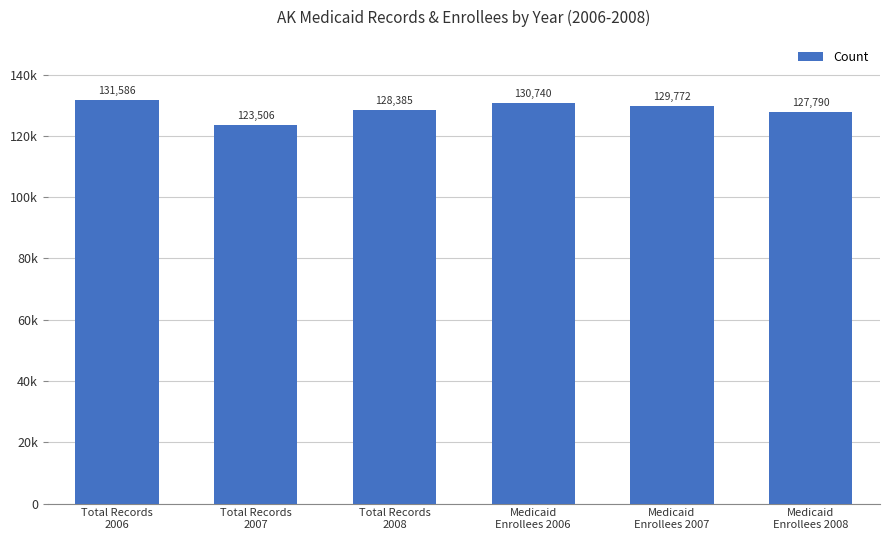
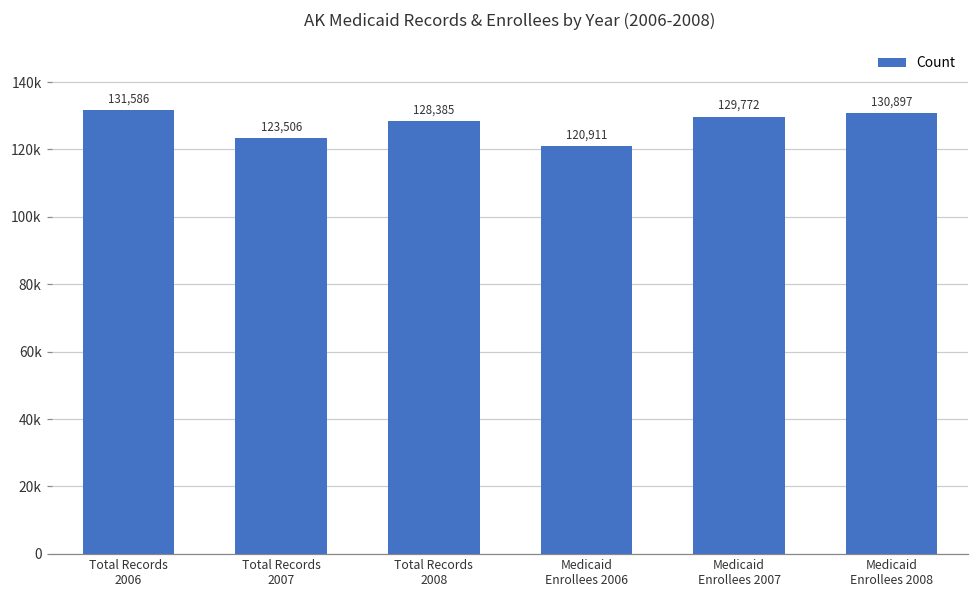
  {
    "Total Records 2006": "131,586",
    "Total Records 2007": "123,506",
    "Total Records 2008": "128,385",
-   "Medicaid Enrollees 2006": "130,740",
+   "Medicaid Enrollees 2006": "120,911",
    "Medicaid Enrollees 2007": "129,772",
-   "Medicaid Enrollees 2008": "127,790"
+   "Medicaid Enrollees 2008": "130,897"
  }
